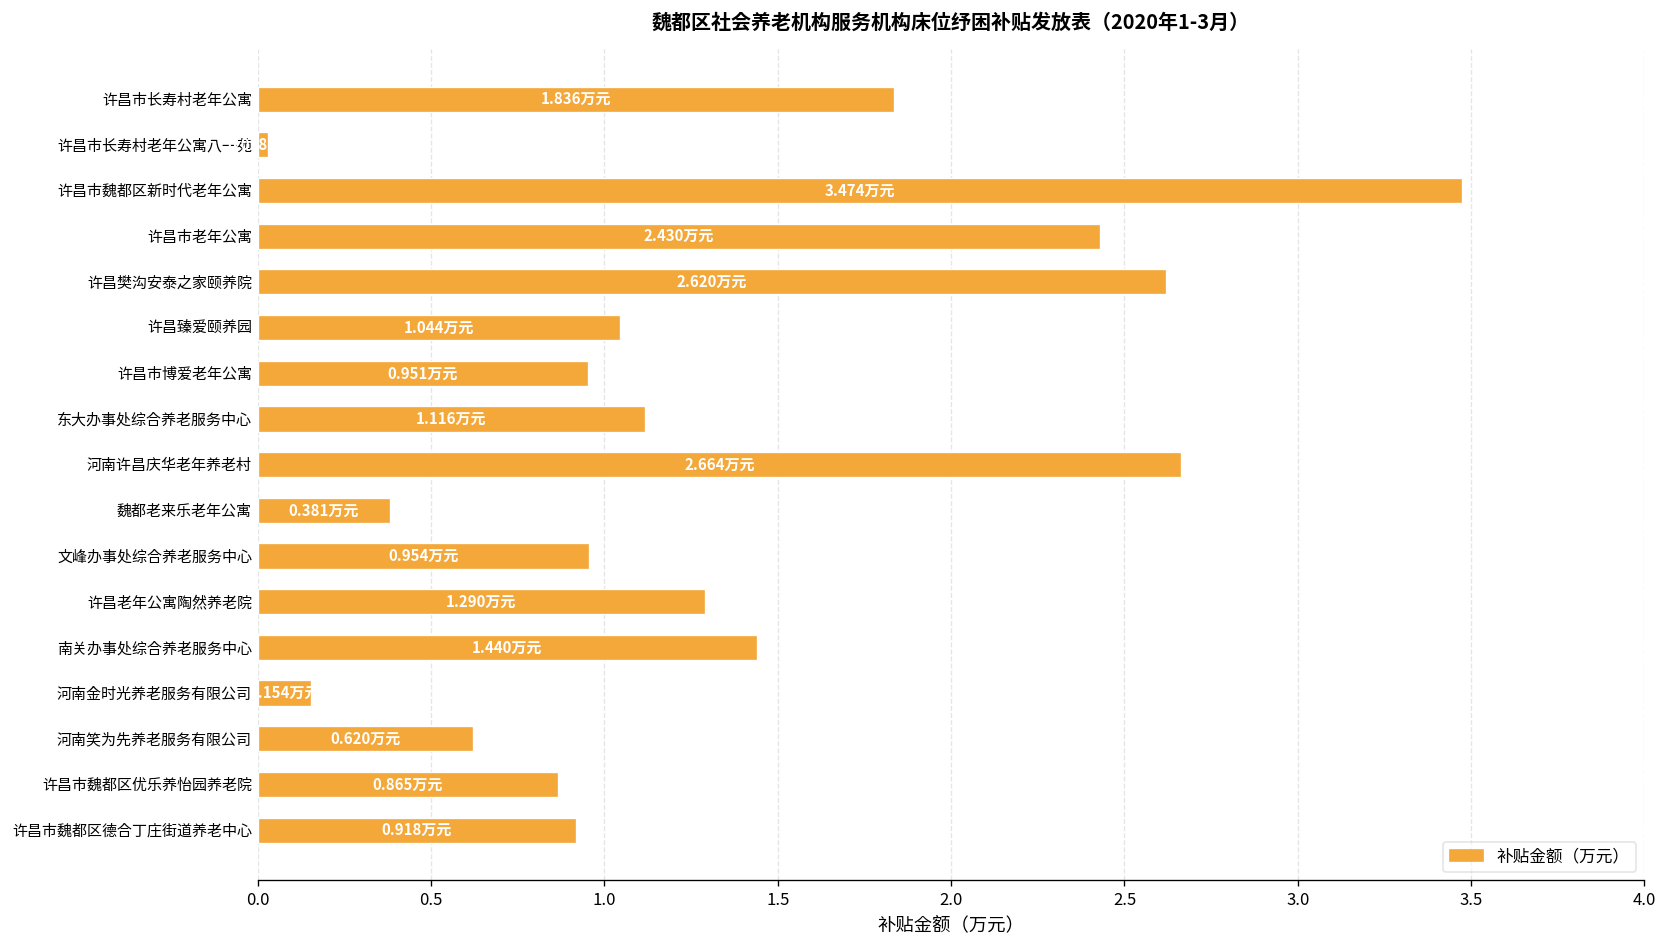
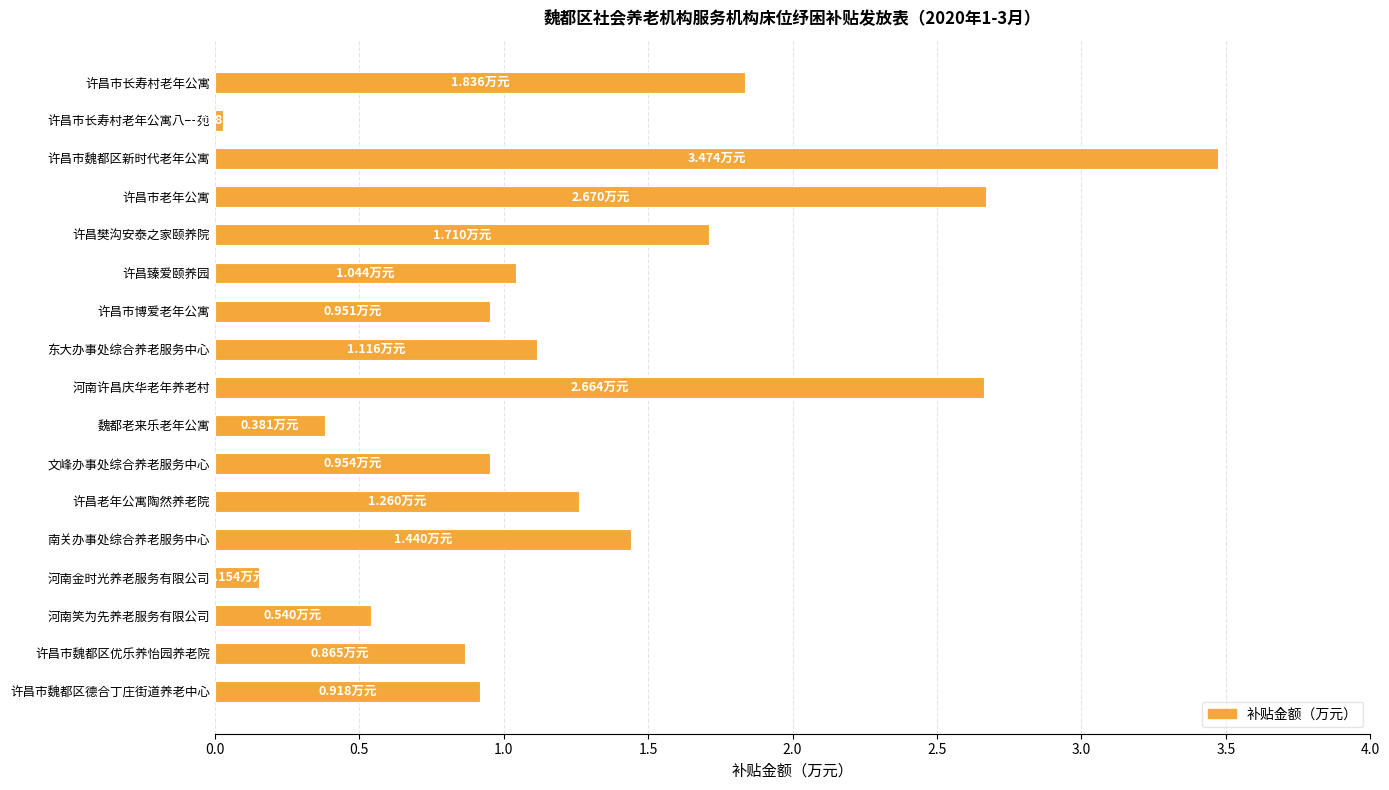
  {
    "许昌市长寿村老年公寓": 1.836,
    "许昌市魏都区新时代老年公寓": 3.474,
-   "许昌市老年公寓": 2.430,
-   "许昌樊沟安泰之家颐养院": 2.620,
+   "许昌市老年公寓": 2.670,
+   "许昌樊沟安泰之家颐养院": 1.710,
    "许昌臻爱颐养园": 1.044,
    "许昌市博爱老年公寓": 0.951,
    "东大办事处综合养老服务中心": 1.116,
    "河南许昌庆华老年养老村": 2.664,
    "魏都老来乐老年公寓": 0.381,
    "文峰办事处综合养老服务中心": 0.954,
-   "许昌老年公寓陶然养老院": 1.290,
+   "许昌老年公寓陶然养老院": 1.260,
    "南关办事处综合养老服务中心": 1.440,
    "河南金时光养老服务有限公司": 0.154,
-   "河南笑为先养老服务有限公司": 0.620,
+   "河南笑为先养老服务有限公司": 0.540,
    "许昌市魏都区优乐养怡园养老院": 0.865,
    "许昌市魏都区德合丁庄街道养老中心": 0.918
  }
